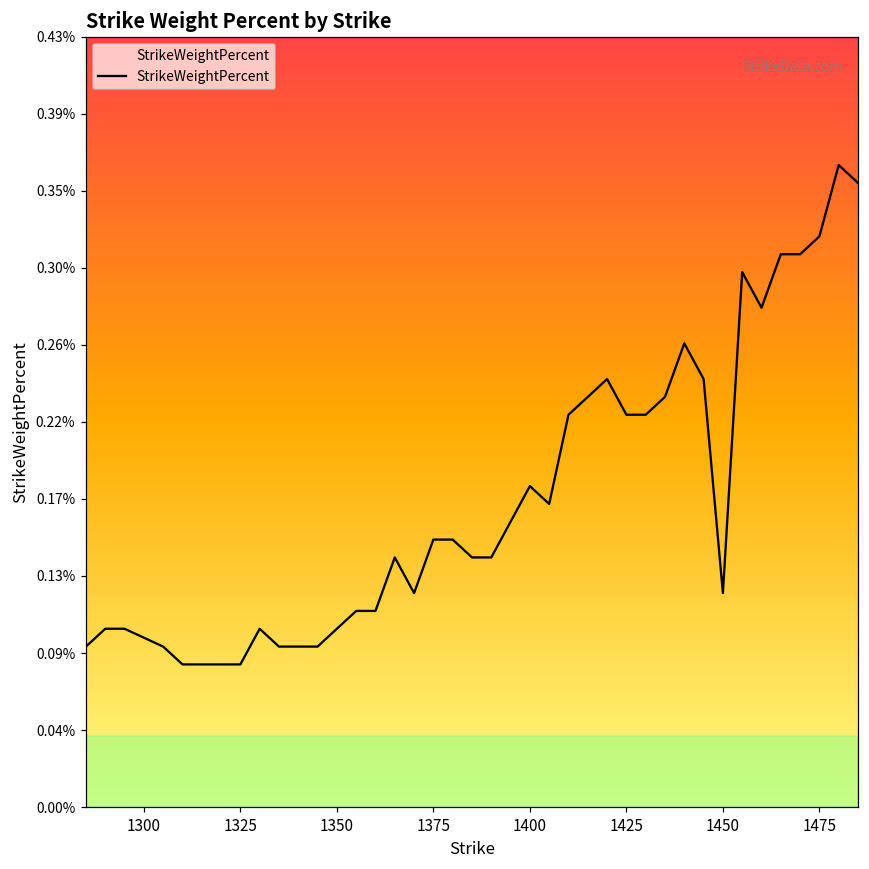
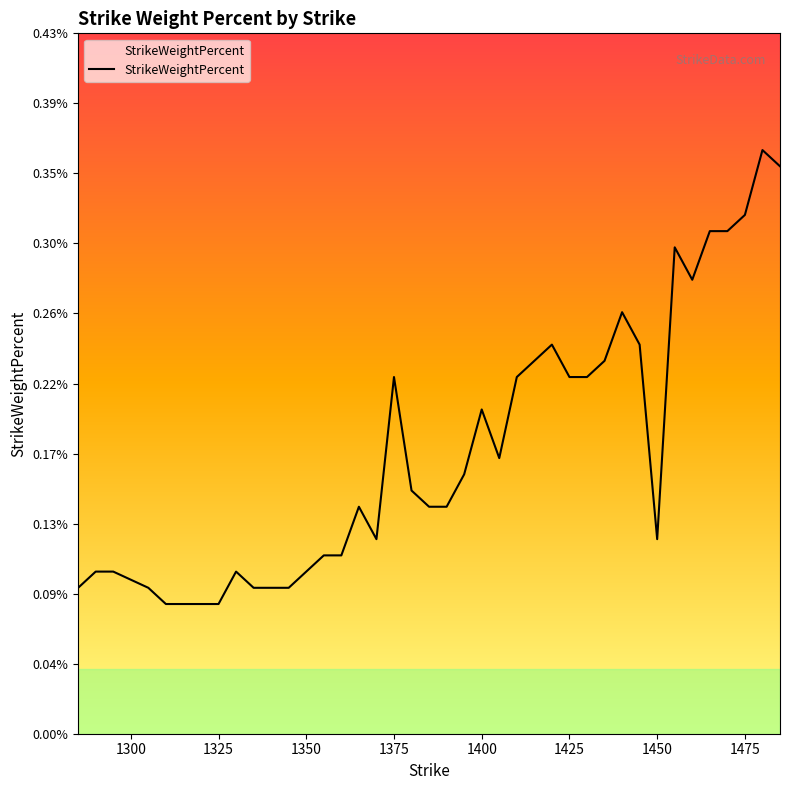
  {
    "1325": "0.080%",
    "1350": "0.100%",
-   "1375": "0.150%",
-   "1400": "0.180%",
+   "1375": "0.220%",
+   "1400": "0.200%",
    "1425": "0.220%",
    "1450": "0.120%",
    "1475": "0.320%"
  }
